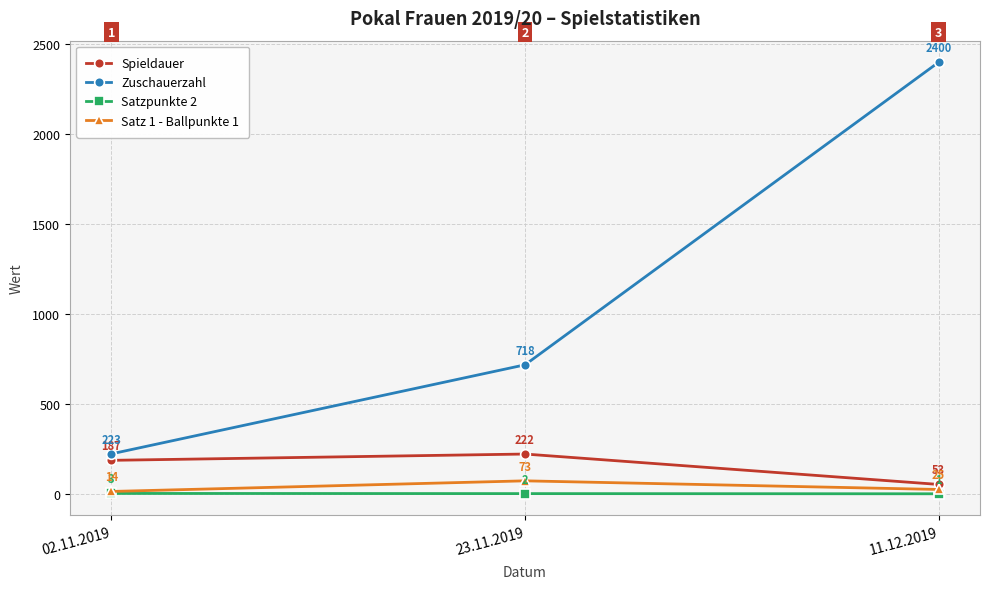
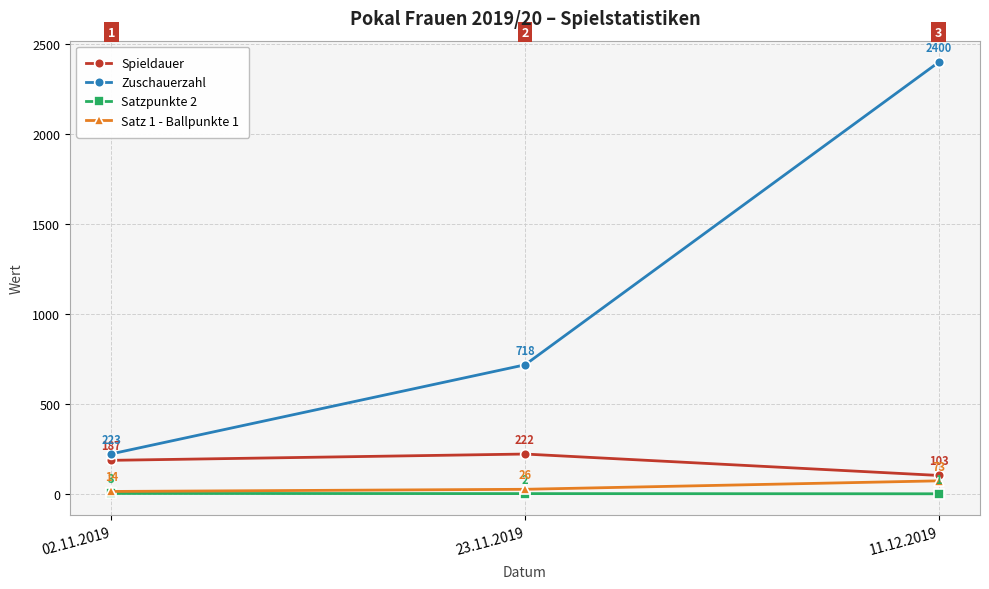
  {
    "Spieldauer": {
      "23.11.2019": 222,
-     "11.12.2019": 53
+     "11.12.2019": 103
    },
    "Zuschauerzahl": {
      "23.11.2019": 718
    },
    "Satz 1 - Ballpunkte 1": {
-     "23.11.2019": 73,
-     "11.12.2019": 25
+     "23.11.2019": 26,
+     "11.12.2019": 73
    }
  }
